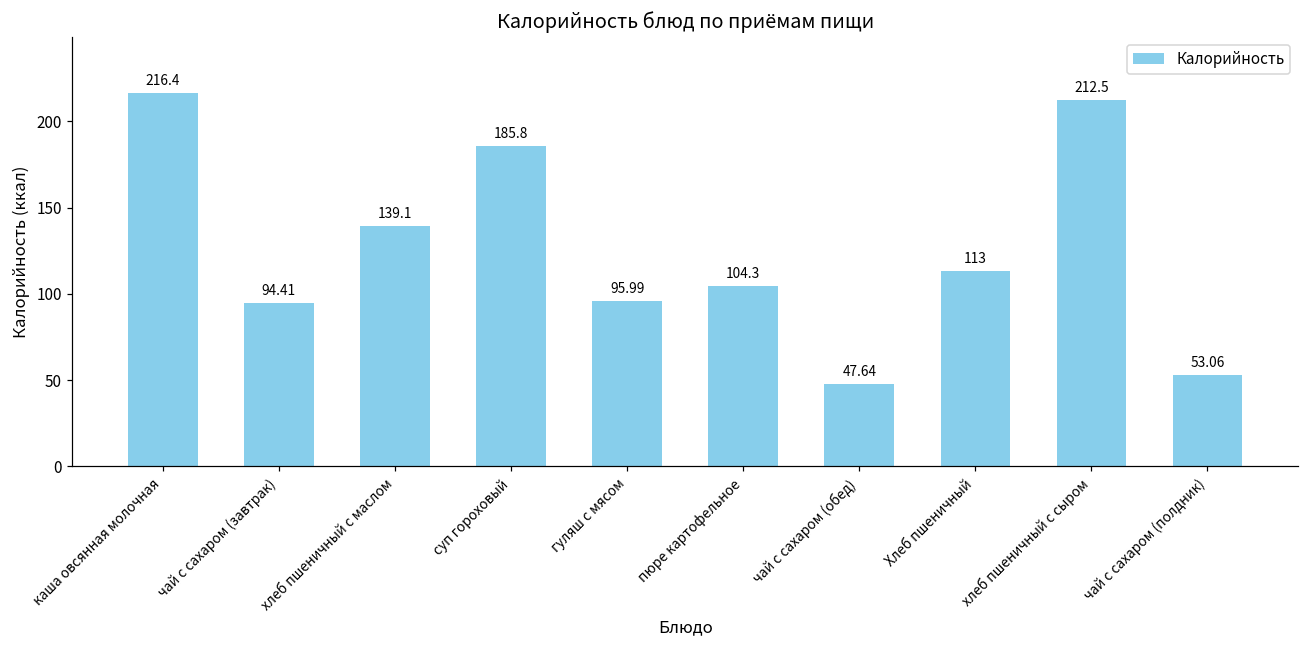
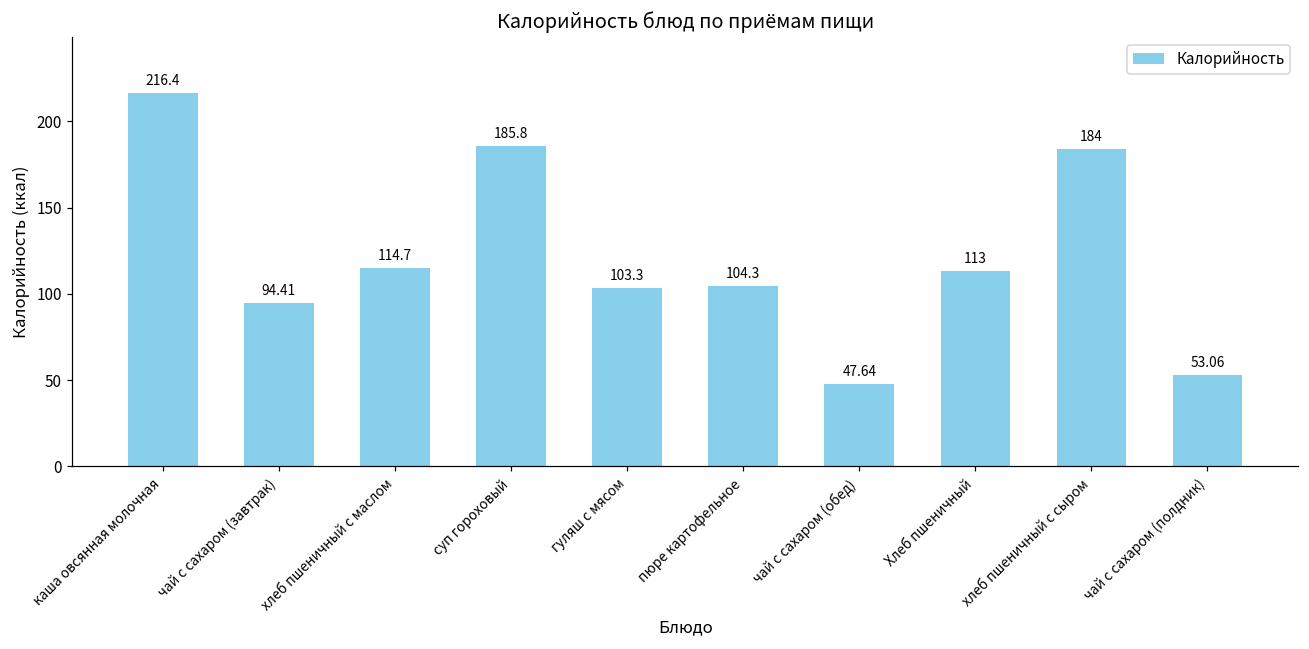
  {
    "каша овсянная молочная": 216.4,
    "чай с сахаром (завтрак)": 94.41,
-   "хлеб пшеничный с маслом": 139.1,
+   "хлеб пшеничный с маслом": 114.7,
    "суп гороховый": 185.8,
-   "гуляш с мясом": 95.99,
+   "гуляш с мясом": 103.3,
    "пюре картофельное": 104.3,
    "чай с сахаром (обед)": 47.64,
    "Хлеб пшеничный": 113,
-   "хлеб пшеничный с сыром": 212.5,
+   "хлеб пшеничный с сыром": 184,
    "чай с сахаром (полдник)": 53.06
  }
